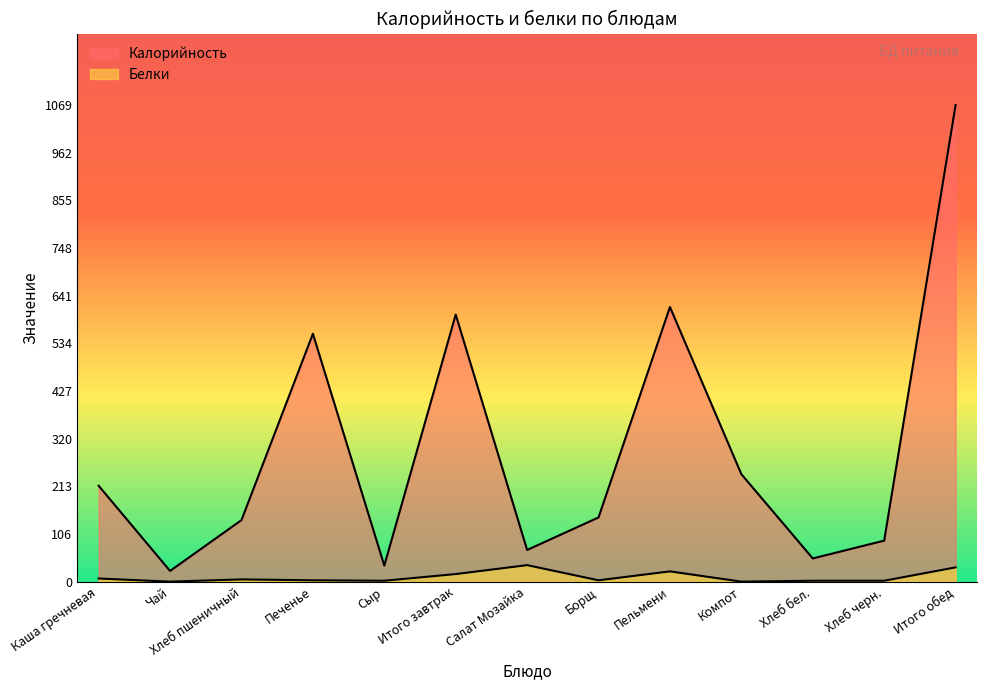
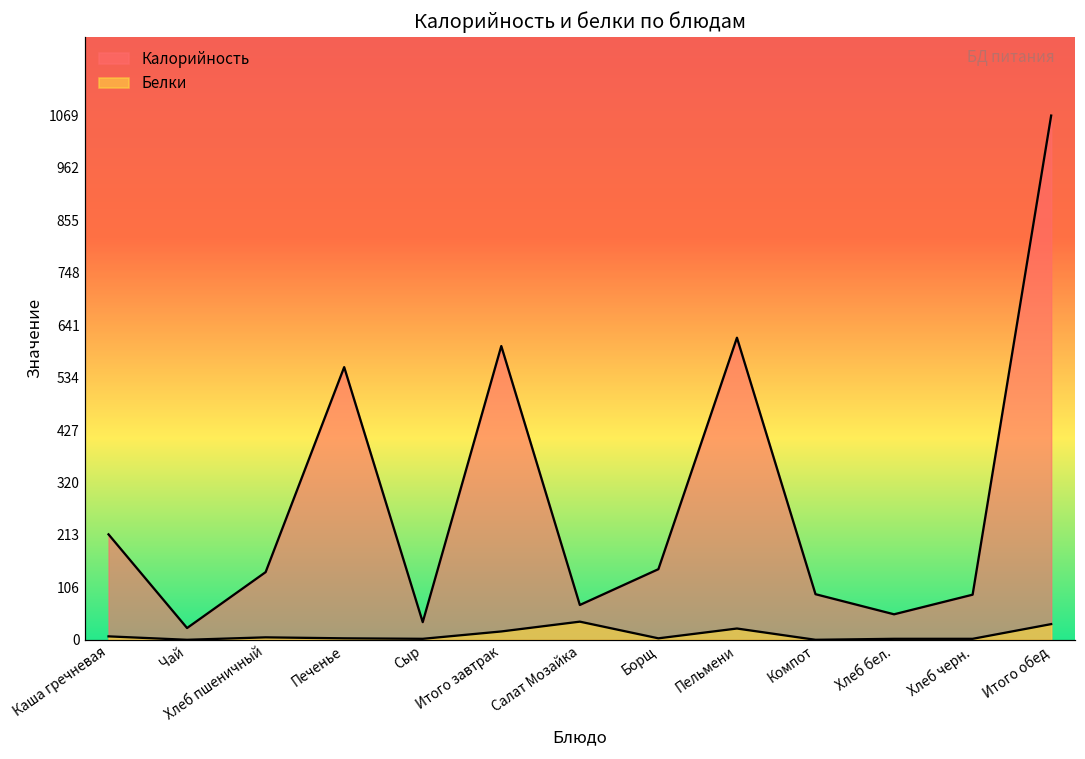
  {
    "Калорийность": {
      "Каша гречневая": 220,
      "Чай": 20,
      "Хлеб пшеничный": 140,
      "Печенье": 560,
      "Сыр": 40,
      "Итого завтрак": 600,
      "Салат Мозайка": 70,
      "Борщ": 140,
      "Пельмени": 620,
-     "Компот": 240,
+     "Компот": 90,
      "Хлеб бел.": 50,
      "Хлеб черн.": 90,
      "Итого обед": 1070
    },
    "Белки": {
      "Каша гречневая": 10,
      "Чай": 0,
      "Хлеб пшеничный": 10,
      "Печенье": 0,
      "Сыр": 0,
      "Итого завтрак": 20,
      "Салат Мозайка": 40,
      "Борщ": 0,
      "Пельмени": 20,
      "Компот": 0,
      "Хлеб бел.": 0,
      "Хлеб черн.": 0,
      "Итого обед": 30
    }
  }
